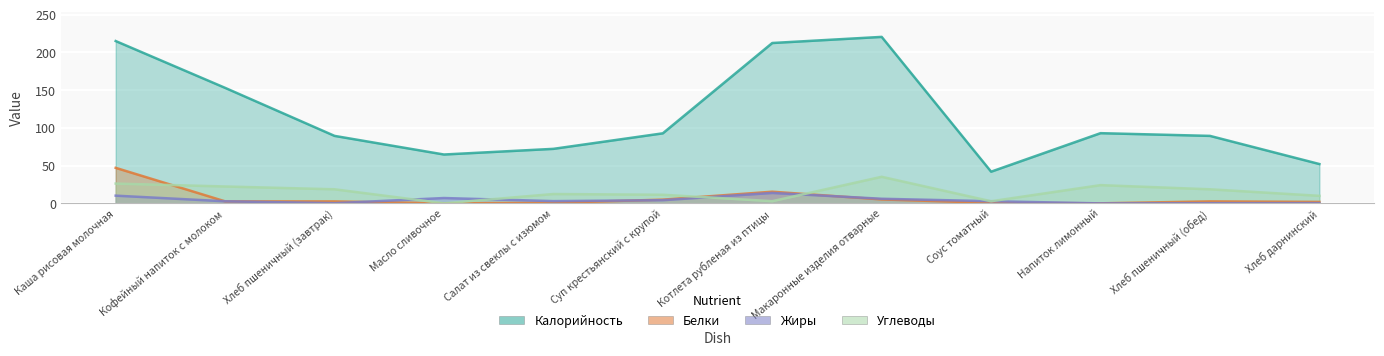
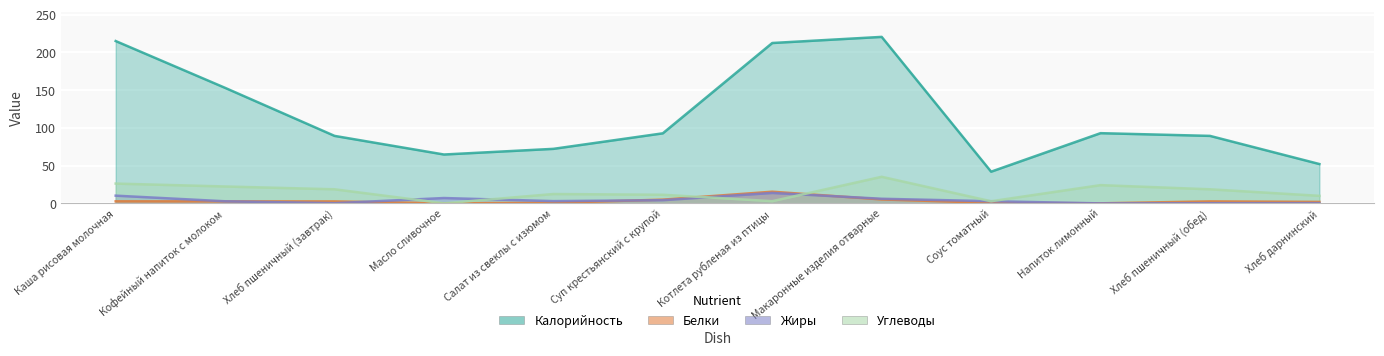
  {
    "Белки": {
-     "Каша рисовая молочная": 50
+     "Каша рисовая молочная": 0
    }
  }
